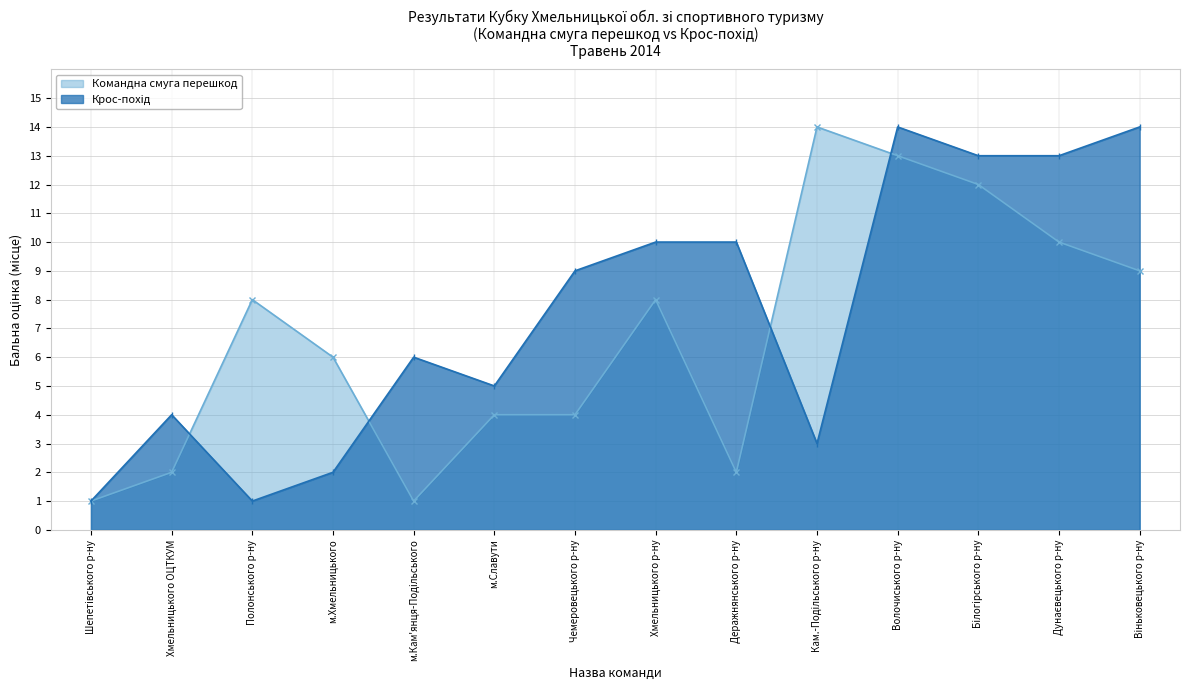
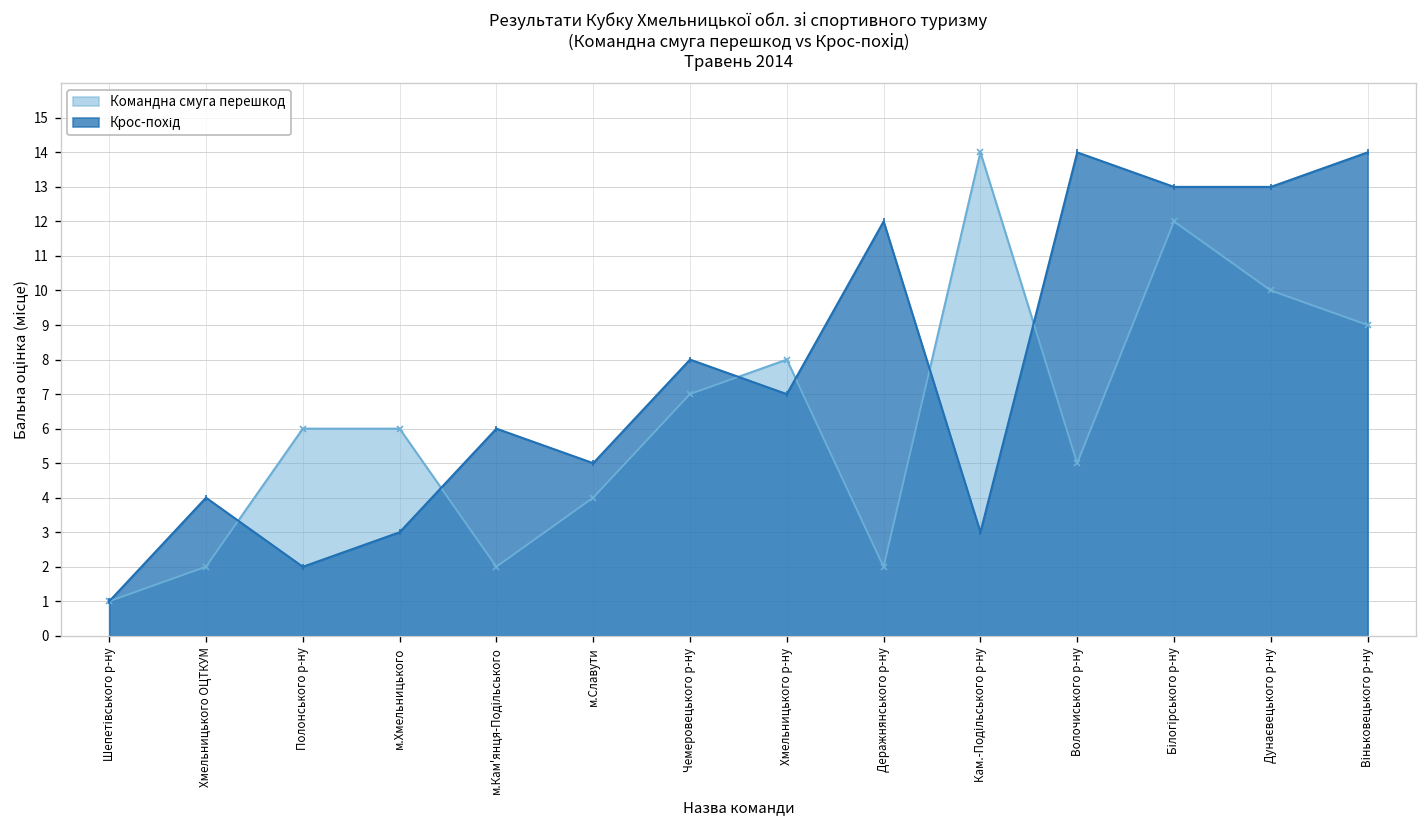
  {
    "Командна смуга перешкод": {
      "Хмельницького ОЦТКУМ": 2,
-     "Полонського р-ну": 8,
+     "Полонського р-ну": 6,
      "м.Хмельницького": 6,
-     "м.Кам'янця-Подільського": 1,
+     "м.Кам'янця-Подільського": 2,
      "м.Славути": 4,
-     "Чемеровецького р-ну": 4,
+     "Чемеровецького р-ну": 7,
      "Хмельницького р-ну": 8,
      "Деражнянського р-ну": 2,
      "Кам.-Подільського р-ну": 14,
-     "Волочиського р-ну": 13,
+     "Волочиського р-ну": 5,
      "Білогірського р-ну": 12,
      "Дунаєвецького р-ну": 10,
      "Віньковецького р-ну": 9
    },
    "Крос-похід": {
      "Хмельницького ОЦТКУМ": 4,
-     "Полонського р-ну": 1,
-     "м.Хмельницького": 2,
+     "Полонського р-ну": 2,
+     "м.Хмельницького": 3,
      "м.Кам'янця-Подільського": 6,
      "м.Славути": 5,
-     "Чемеровецького р-ну": 9,
-     "Хмельницького р-ну": 10,
-     "Деражнянського р-ну": 10,
+     "Чемеровецького р-ну": 8,
+     "Хмельницького р-ну": 7,
+     "Деражнянського р-ну": 12,
      "Кам.-Подільського р-ну": 3,
      "Волочиського р-ну": 14,
      "Білогірського р-ну": 13,
      "Дунаєвецького р-ну": 13,
      "Віньковецького р-ну": 14
    }
  }
